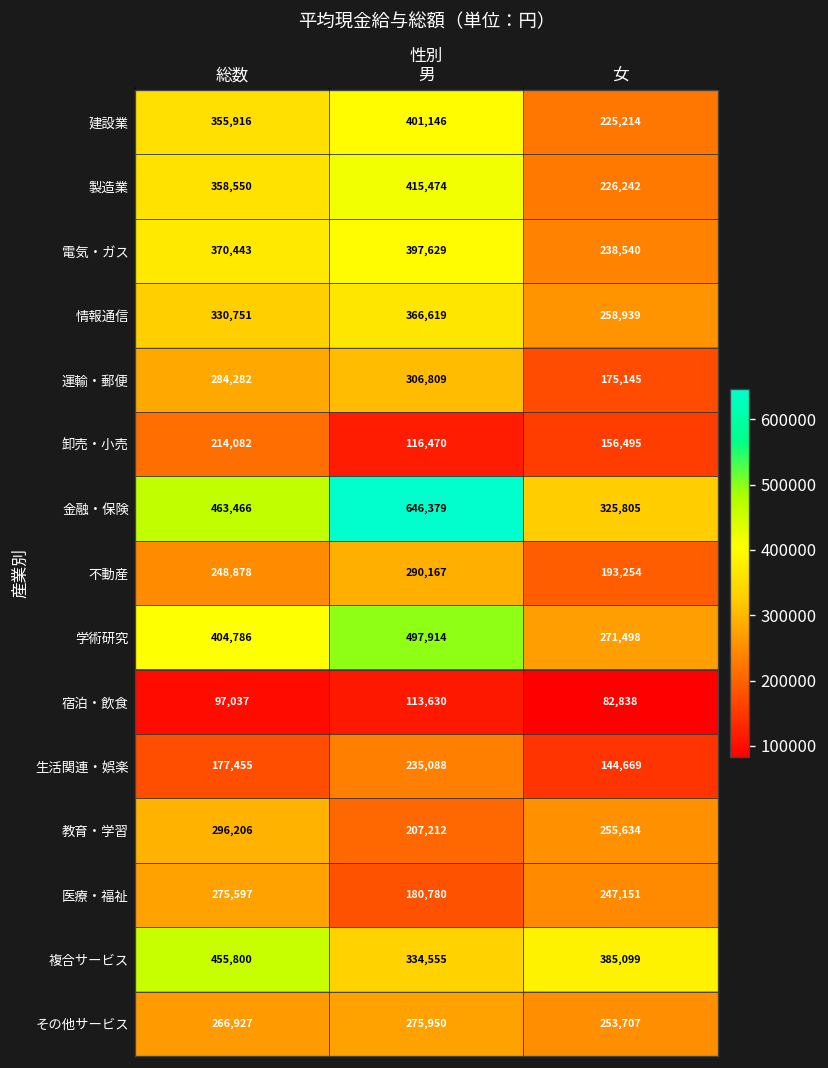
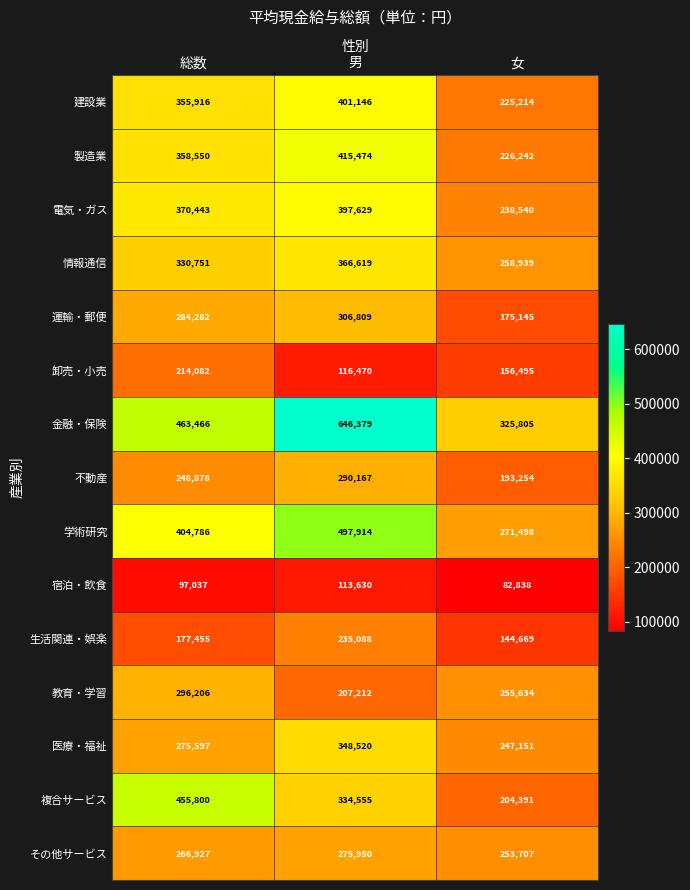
  {
    "建設業": {
      "総数": "355,916",
      "男": "401,146",
      "女": "225,214"
    },
    "製造業": {
      "総数": "358,550",
      "男": "415,474",
      "女": "226,242"
    },
    "電気・ガス": {
      "総数": "370,443",
      "男": "397,629",
      "女": "238,540"
    },
    "情報通信": {
      "総数": "330,751",
      "男": "366,619",
      "女": "258,939"
    },
    "運輸・郵便": {
      "総数": "284,282",
      "男": "306,809",
      "女": "175,145"
    },
    "卸売・小売": {
      "総数": "214,082",
      "男": "116,470",
      "女": "156,495"
    },
    "金融・保険": {
      "総数": "463,466",
      "男": "646,379",
      "女": "325,805"
    },
    "不動産": {
      "総数": "248,878",
      "男": "290,167",
      "女": "193,254"
    },
    "学術研究": {
      "総数": "404,786",
      "男": "497,914",
      "女": "271,498"
    },
    "宿泊・飲食": {
      "総数": "97,037",
      "男": "113,630",
      "女": "82,838"
    },
    "生活関連・娯楽": {
      "総数": "177,455",
      "男": "235,088",
      "女": "144,669"
    },
    "教育・学習": {
      "総数": "296,206",
      "男": "207,212",
      "女": "255,634"
    },
    "医療・福祉": {
      "総数": "275,597",
-     "男": "180,780",
+     "男": "348,520",
      "女": "247,151"
    },
    "複合サービス": {
      "総数": "455,800",
      "男": "334,555",
-     "女": "385,099"
+     "女": "204,391"
    },
    "その他サービス": {
      "総数": "266,927",
      "男": "275,950",
      "女": "253,707"
    }
  }
